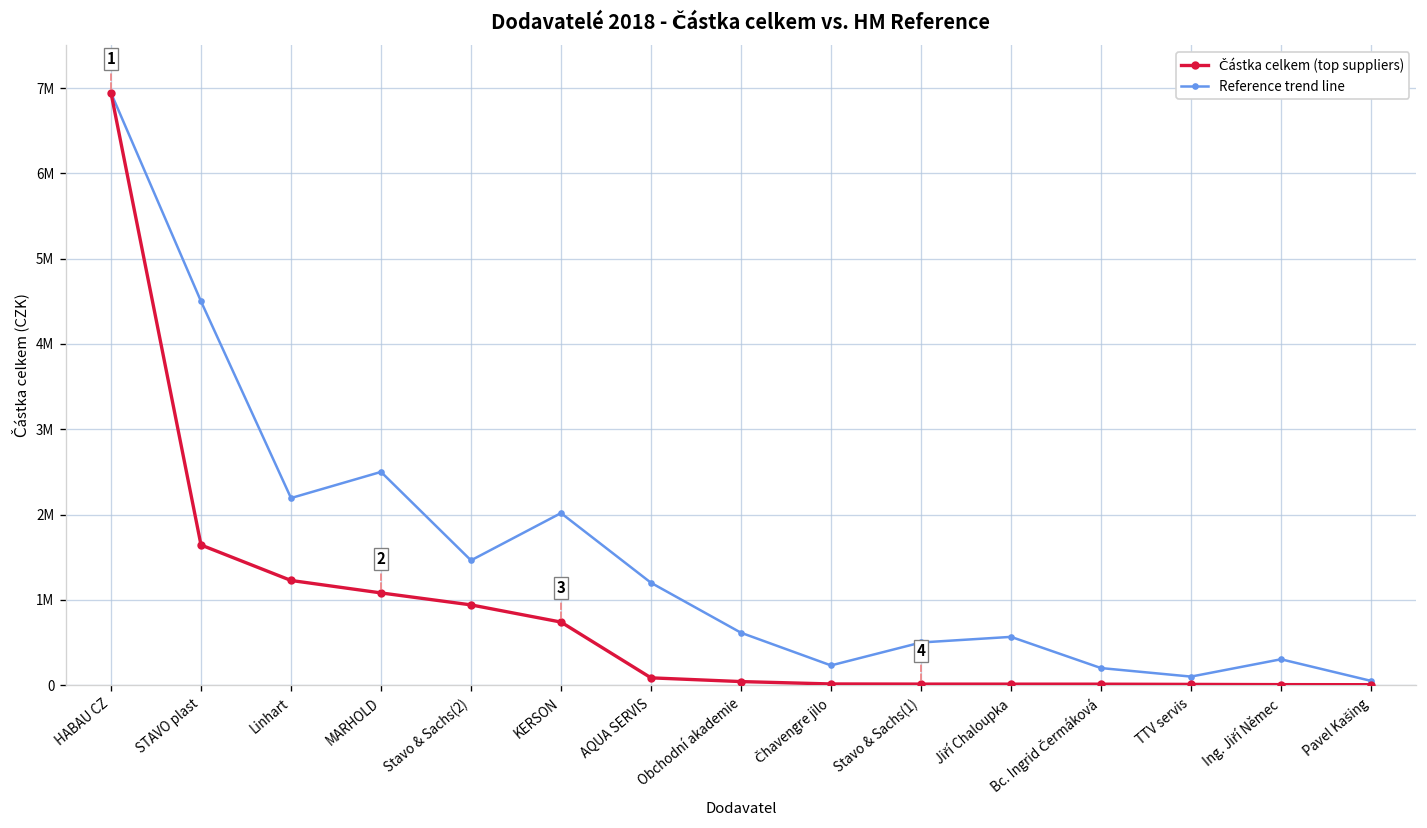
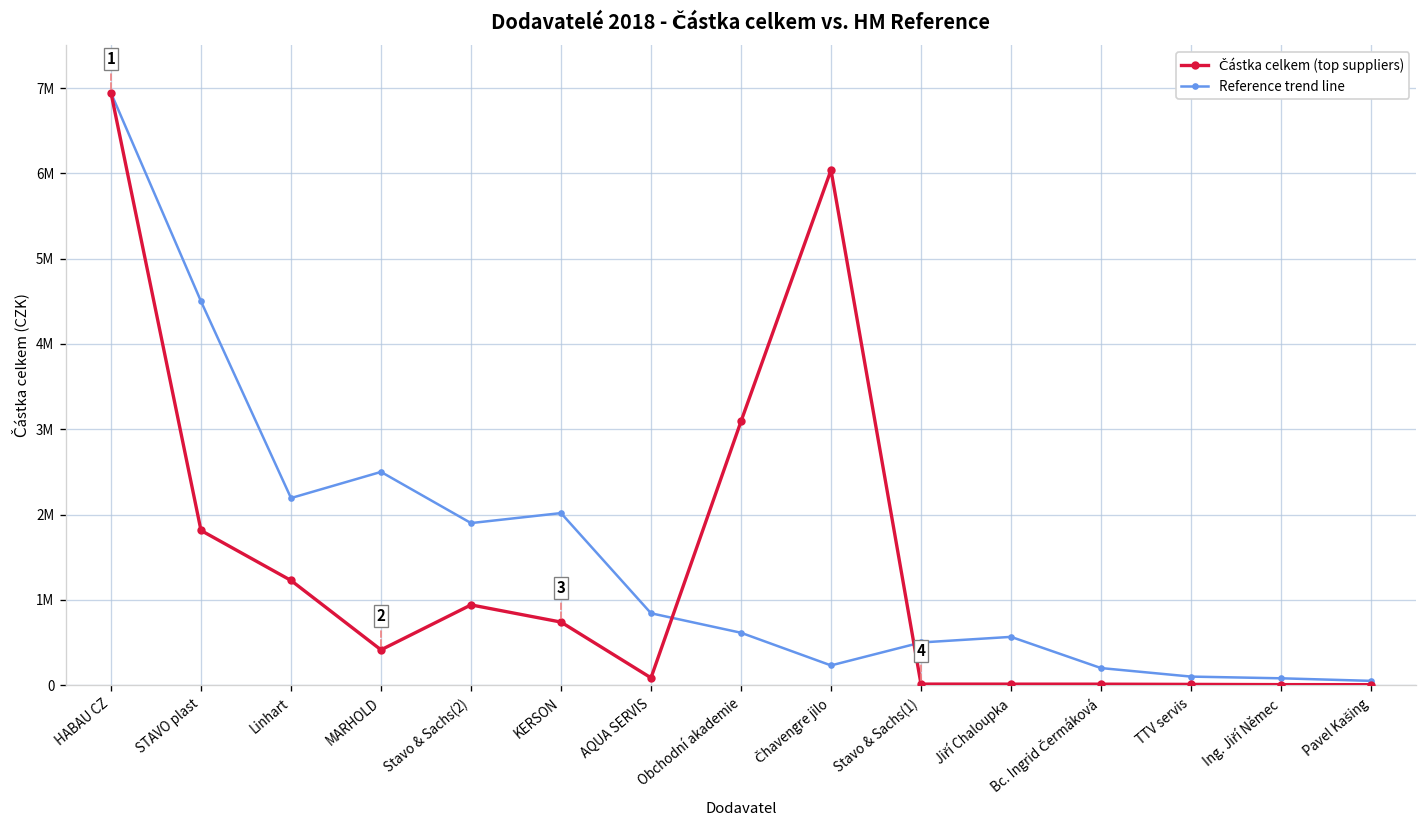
  {
    "Částka celkem (top suppliers)": {
-     "STAVO plast": 1600000,
+     "STAVO plast": 1800000,
      "Linhart": 1200000,
-     "MARHOLD": 1100000,
+     "MARHOLD": 400000,
      "Stavo & Sachs(2)": 900000,
      "AQUA SERVIS": 100000,
-     "Obchodní akademie": 0,
-     "Čhavengre jilo": 0,
+     "Obchodní akademie": 3100000,
+     "Čhavengre jilo": 6000000,
      "Stavo & Sachs(1)": 0,
      "Jiří Chaloupka": 0,
      "Bc. Ingrid Čermáková": 0,
      "TTV servis": 0,
      "Ing. Jiří Němec": 0,
      "Pavel Kašing": 0
    },
    "Reference trend line": {
      "STAVO plast": 4500000,
      "Linhart": 2200000,
      "MARHOLD": 2500000,
-     "Stavo & Sachs(2)": 1500000,
+     "Stavo & Sachs(2)": 1900000,
      "KERSON": 2000000,
-     "AQUA SERVIS": 1200000,
+     "AQUA SERVIS": 800000,
      "Obchodní akademie": 600000,
      "Čhavengre jilo": 200000,
      "Jiří Chaloupka": 600000,
      "Bc. Ingrid Čermáková": 200000,
      "TTV servis": 100000,
-     "Ing. Jiří Němec": 300000,
+     "Ing. Jiří Němec": 100000,
      "Pavel Kašing": 100000
    }
  }
